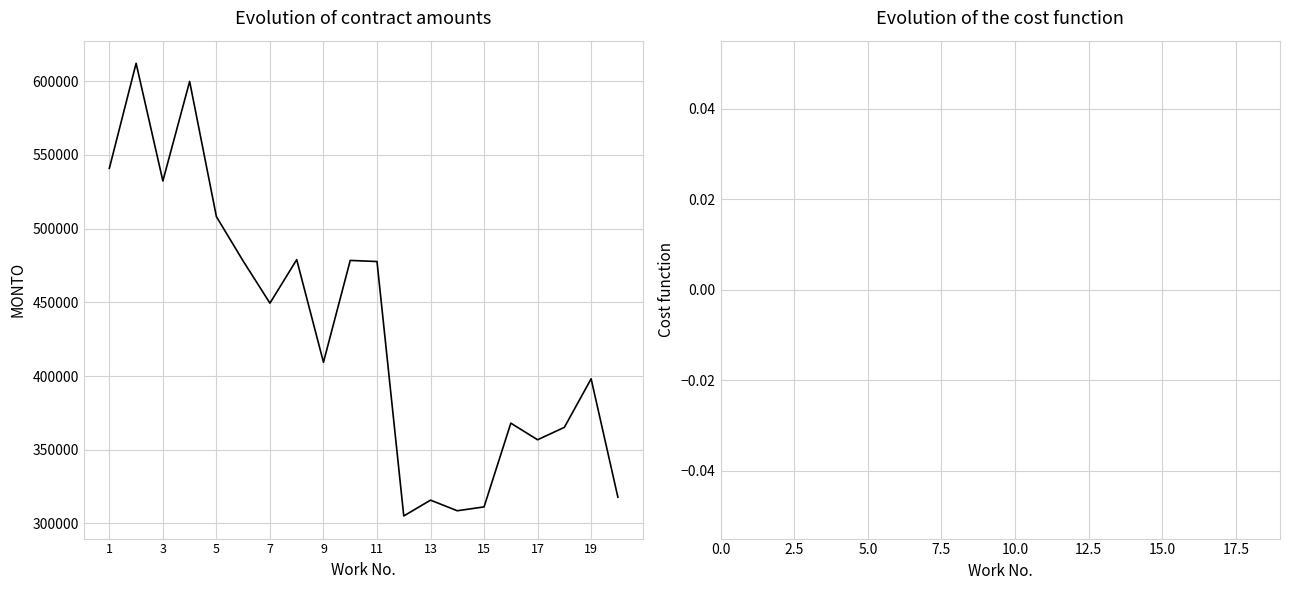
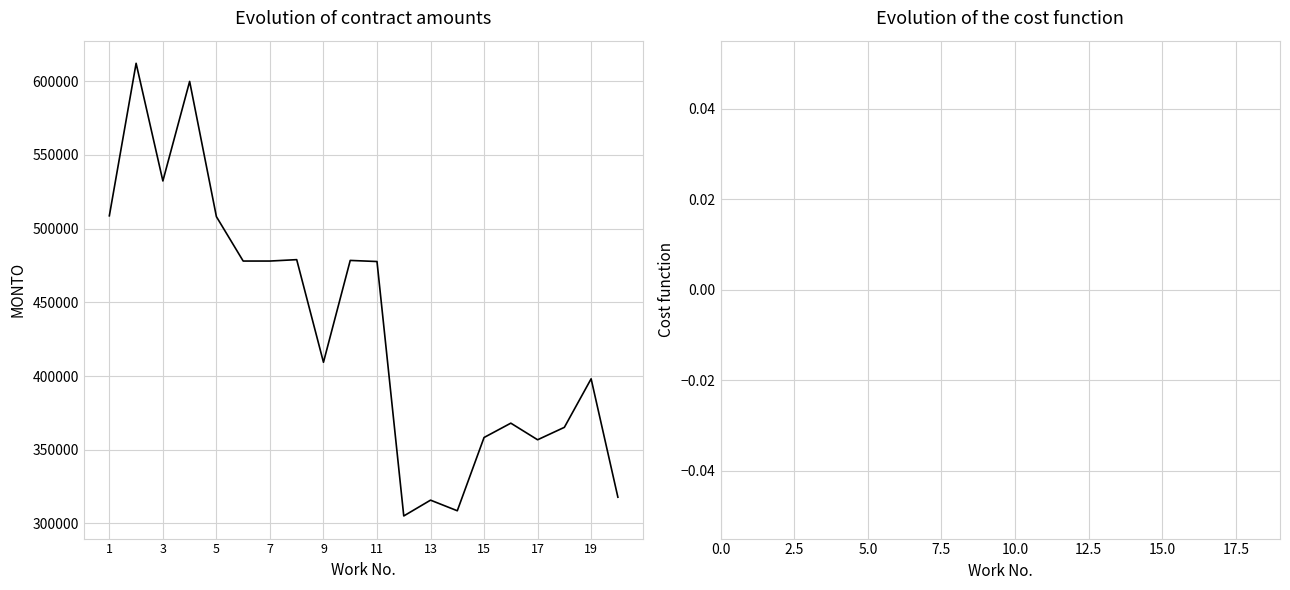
  {
-   "1": 541000,
+   "1": 509000,
    "3": 532000,
    "5": 508000,
-   "7": 449000,
+   "7": 478000,
    "9": 409000,
    "11": 478000,
    "13": 316000,
-   "15": 311000,
+   "15": 358000,
    "17": 357000,
    "19": 398000
  }
